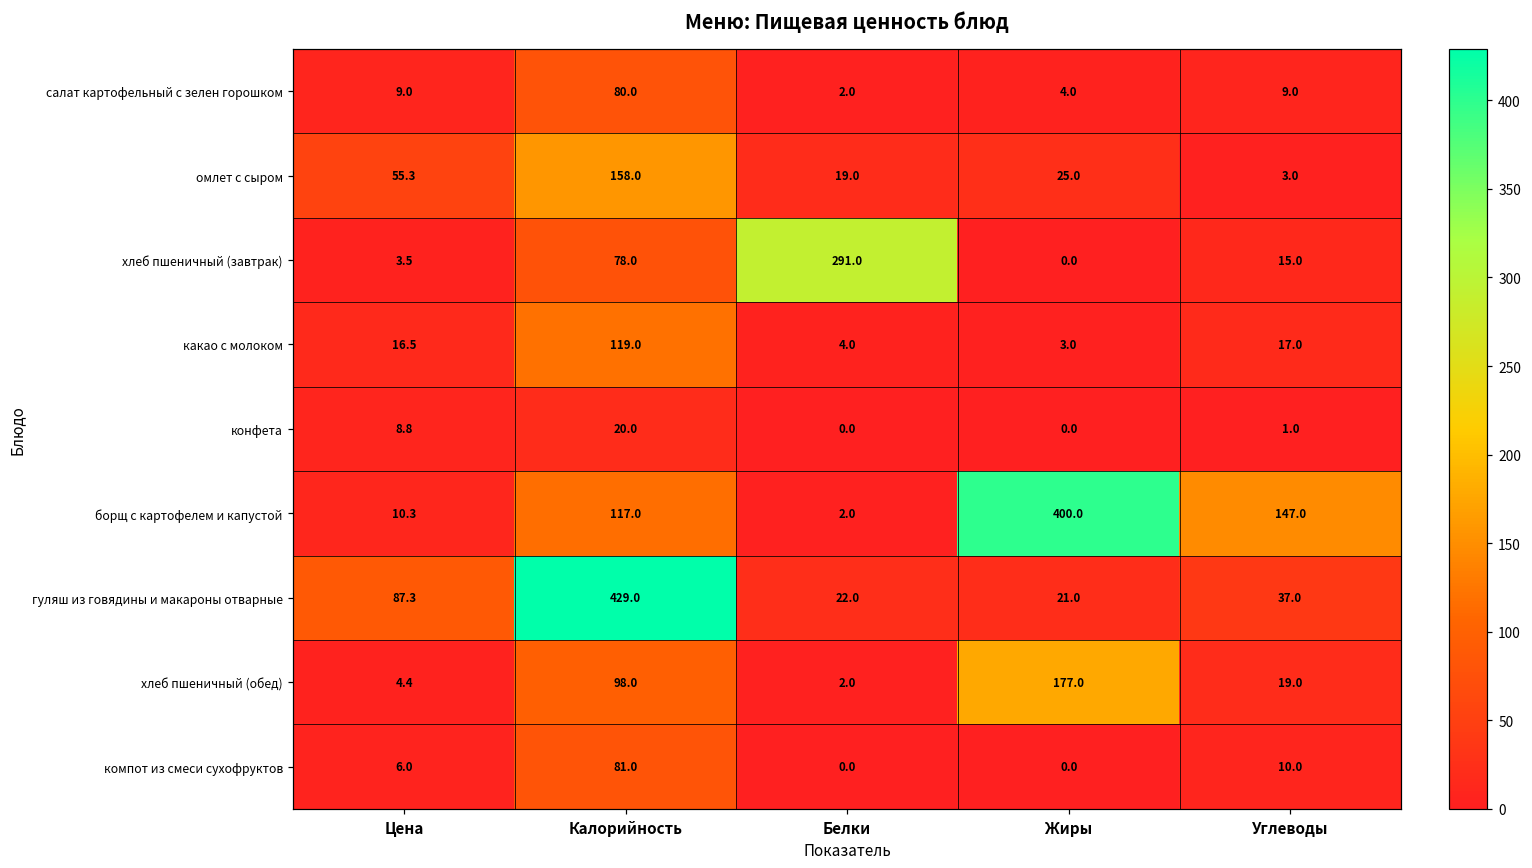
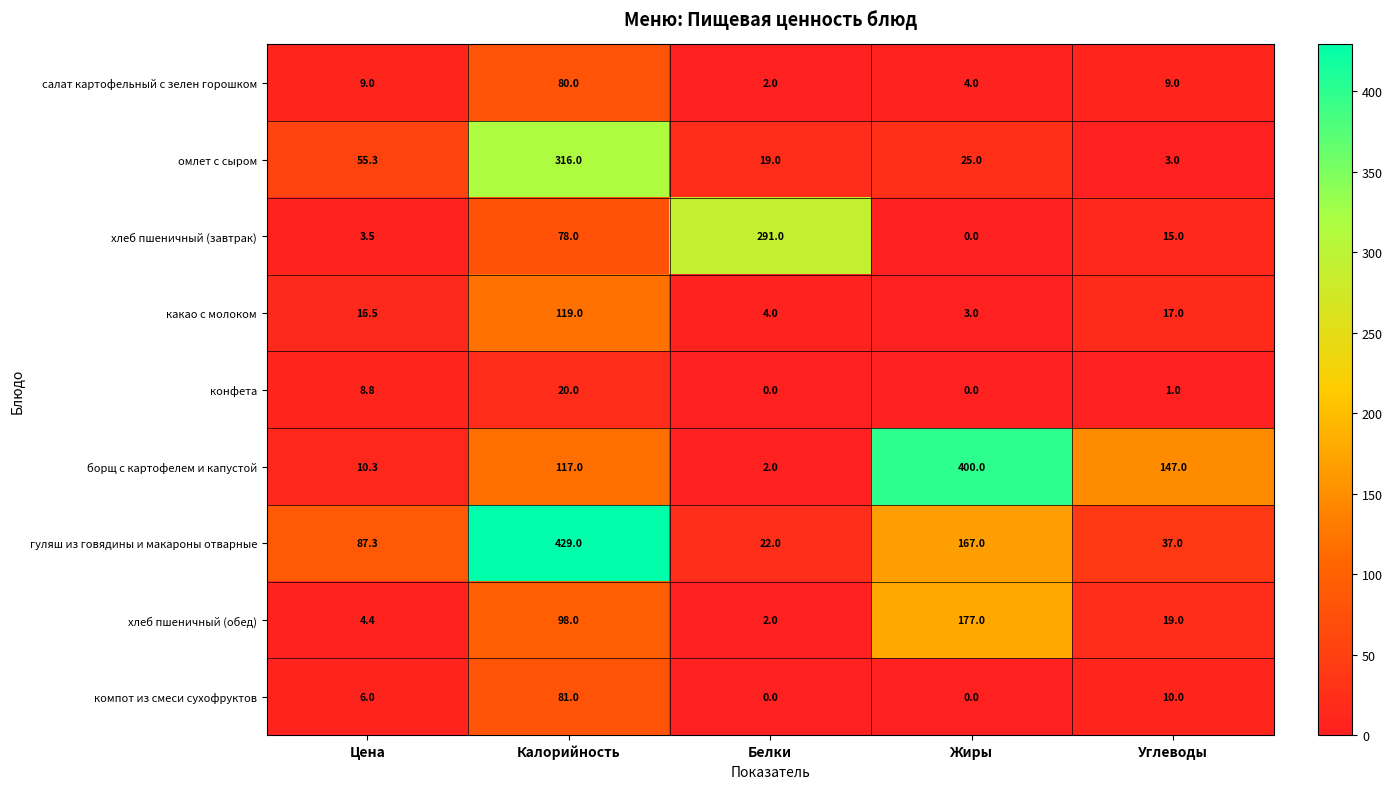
  {
    "салат картофельный с зелен горошком": {
      "Цена": 9.0,
      "Калорийность": 80.0,
      "Белки": 2.0,
      "Жиры": 4.0,
      "Углеводы": 9.0
    },
    "омлет с сыром": {
      "Цена": 55.3,
-     "Калорийность": 158.0,
+     "Калорийность": 316.0,
      "Белки": 19.0,
      "Жиры": 25.0,
      "Углеводы": 3.0
    },
    "хлеб пшеничный (завтрак)": {
      "Цена": 3.5,
      "Калорийность": 78.0,
      "Белки": 291.0,
      "Жиры": 0.0,
      "Углеводы": 15.0
    },
    "какао с молоком": {
      "Цена": 16.5,
      "Калорийность": 119.0,
      "Белки": 4.0,
      "Жиры": 3.0,
      "Углеводы": 17.0
    },
    "конфета": {
      "Цена": 8.8,
      "Калорийность": 20.0,
      "Белки": 0.0,
      "Жиры": 0.0,
      "Углеводы": 1.0
    },
    "борщ с картофелем и капустой": {
      "Цена": 10.3,
      "Калорийность": 117.0,
      "Белки": 2.0,
      "Жиры": 400.0,
      "Углеводы": 147.0
    },
    "гуляш из говядины и макароны отварные": {
      "Цена": 87.3,
      "Калорийность": 429.0,
      "Белки": 22.0,
-     "Жиры": 21.0,
+     "Жиры": 167.0,
      "Углеводы": 37.0
    },
    "хлеб пшеничный (обед)": {
      "Цена": 4.4,
      "Калорийность": 98.0,
      "Белки": 2.0,
      "Жиры": 177.0,
      "Углеводы": 19.0
    },
    "компот из смеси сухофруктов": {
      "Цена": 6.0,
      "Калорийность": 81.0,
      "Белки": 0.0,
      "Жиры": 0.0,
      "Углеводы": 10.0
    }
  }
